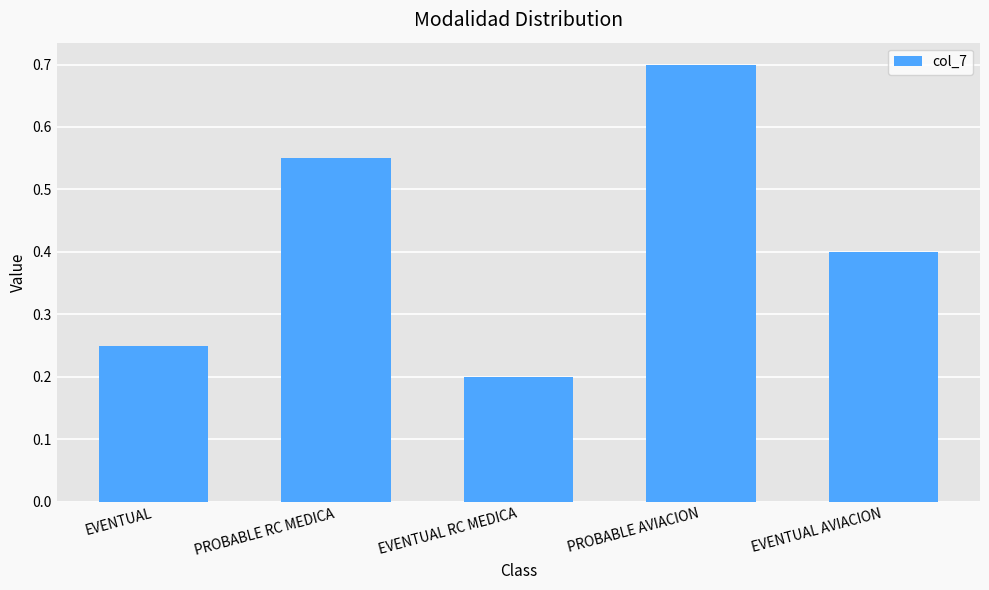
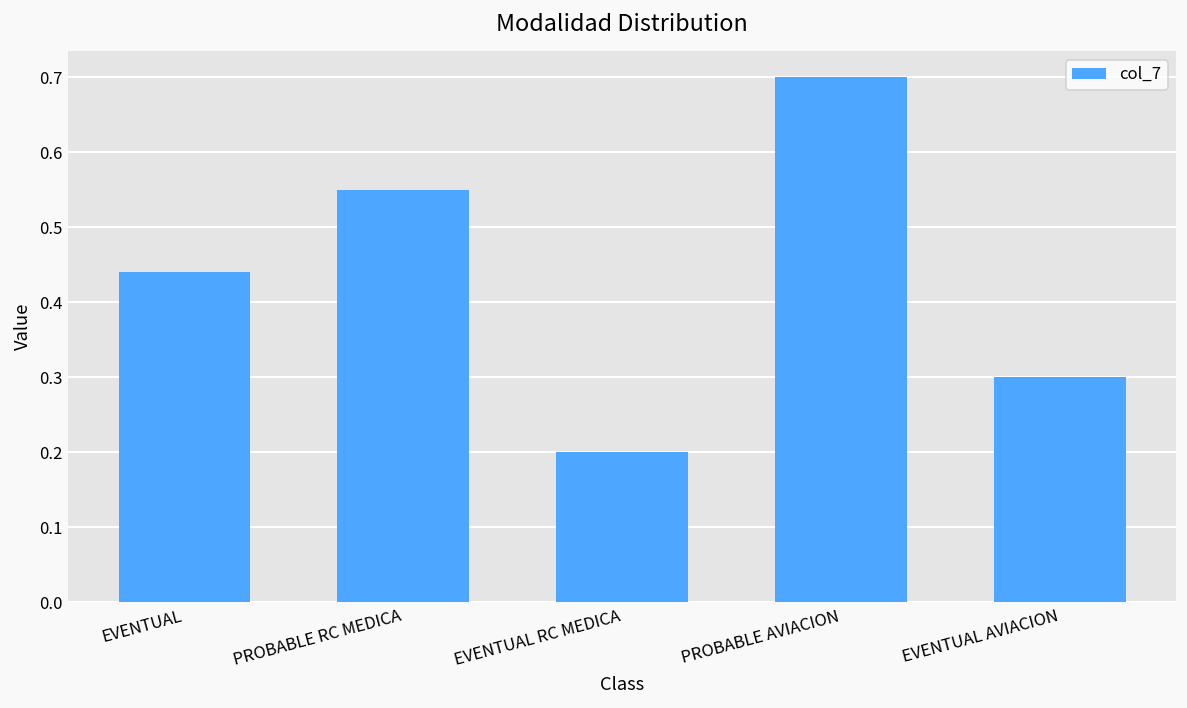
  {
-   "EVENTUAL": 0.25,
+   "EVENTUAL": 0.44,
    "PROBABLE RC MEDICA": 0.55,
    "EVENTUAL RC MEDICA": 0.20,
    "PROBABLE AVIACION": 0.70,
-   "EVENTUAL AVIACION": 0.4
+   "EVENTUAL AVIACION": 0.3
  }
